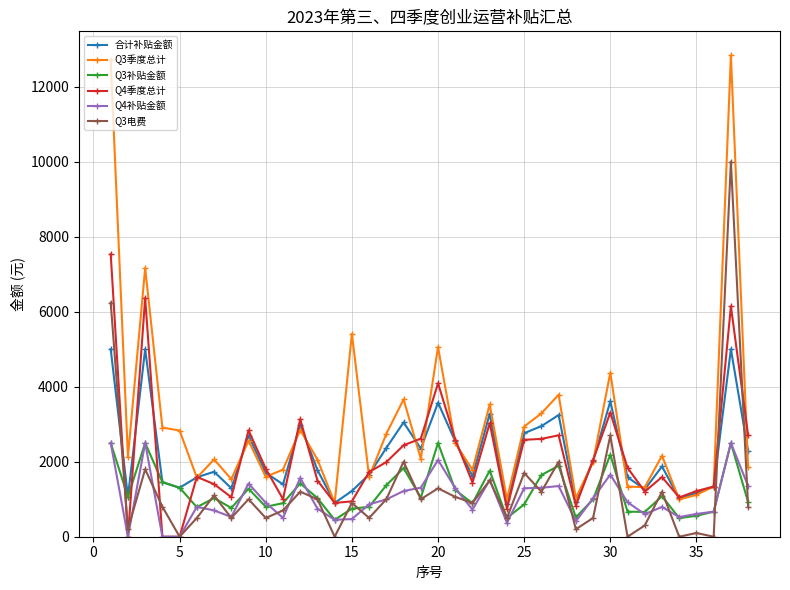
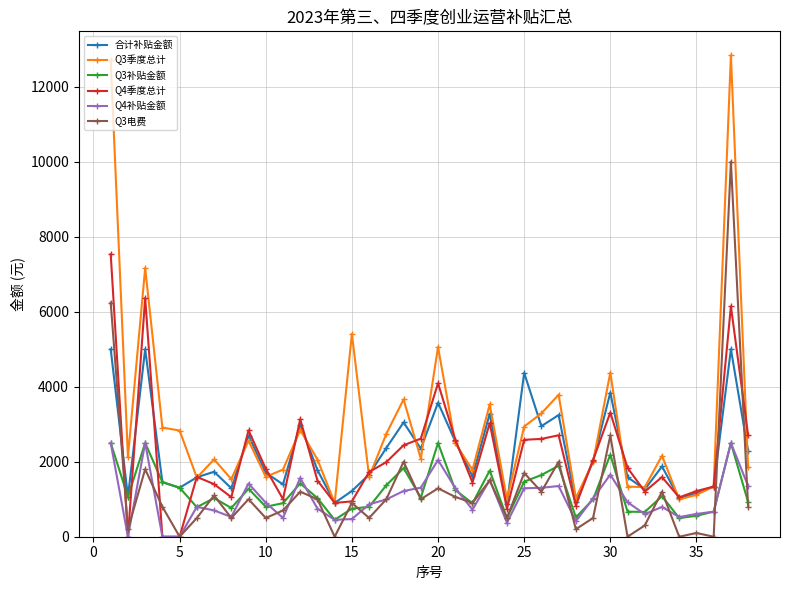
  {
    "合计补贴金额": {
      "10": 1700,
      "15": 1200,
      "20": 3600,
-     "25": 2800,
-     "30": 3600
+     "25": 4400,
+     "30": 3800
    },
    "Q3季度总计": {
      "5": 2800,
      "10": 1600,
      "15": 5400,
      "20": 5100,
      "25": 2900,
      "30": 4400
    },
    "Q3补贴金额": {
      "10": 800,
      "15": 700,
      "20": 2500,
-     "25": 900,
+     "25": 1500,
      "30": 2200
    },
    "Q4季度总计": {
      "10": 1800,
      "20": 4100,
      "25": 2600,
      "30": 3300
    },
    "Q4补贴金额": {
      "10": 900,
      "15": 500,
      "20": 2000,
      "25": 1300,
      "30": 1700
    },
    "Q3电费": {
      "10": 500,
      "20": 1300,
      "25": 1700,
      "30": 2700,
      "35": 100
    }
  }
